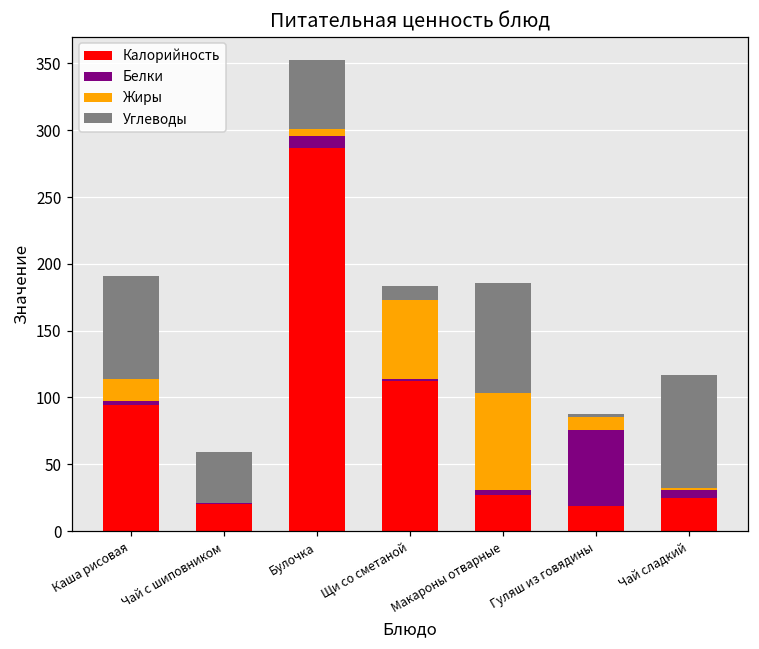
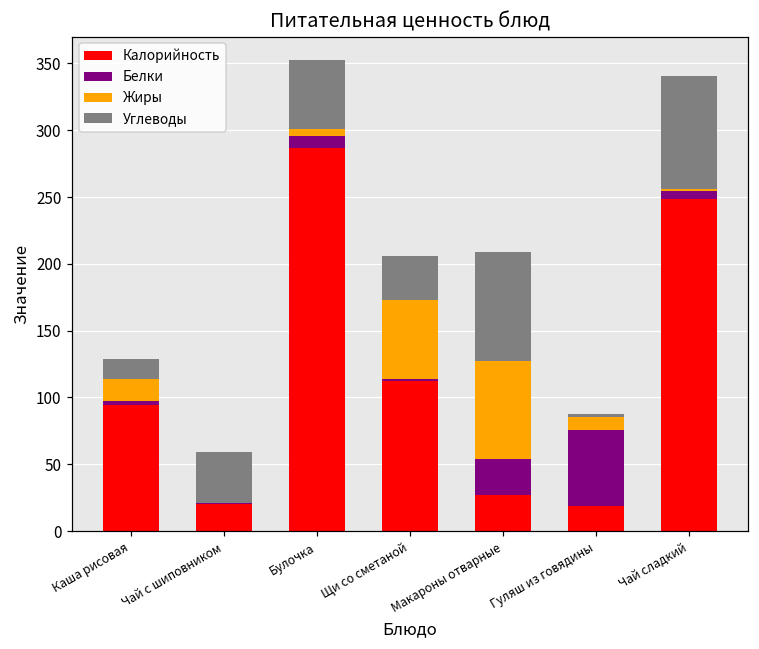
  {
    "Калорийность": {
      "Каша рисовая": 94,
      "Чай с шиповником": 20,
      "Булочка": 287,
      "Щи со сметаной": 112,
      "Макароны отварные": 27,
      "Гуляш из говядины": 19,
-     "Чай сладкий": 25
+     "Чай сладкий": 248
    },
    "Белки": {
      "Каша рисовая": 3,
      "Булочка": 9,
      "Щи со сметаной": 2,
-     "Макароны отварные": 3,
+     "Макароны отварные": 27,
      "Гуляш из говядины": 57,
      "Чай сладкий": 6
    },
    "Жиры": {
      "Каша рисовая": 16,
      "Булочка": 5,
      "Щи со сметаной": 59,
      "Макароны отварные": 73,
      "Гуляш из говядины": 9
    },
    "Углеводы": {
-     "Каша рисовая": 77,
+     "Каша рисовая": 16,
      "Чай с шиповником": 38,
      "Булочка": 52,
-     "Щи со сметаной": 10,
+     "Щи со сметаной": 33,
      "Макароны отварные": 82,
      "Гуляш из говядины": 3,
      "Чай сладкий": 85
    }
  }
